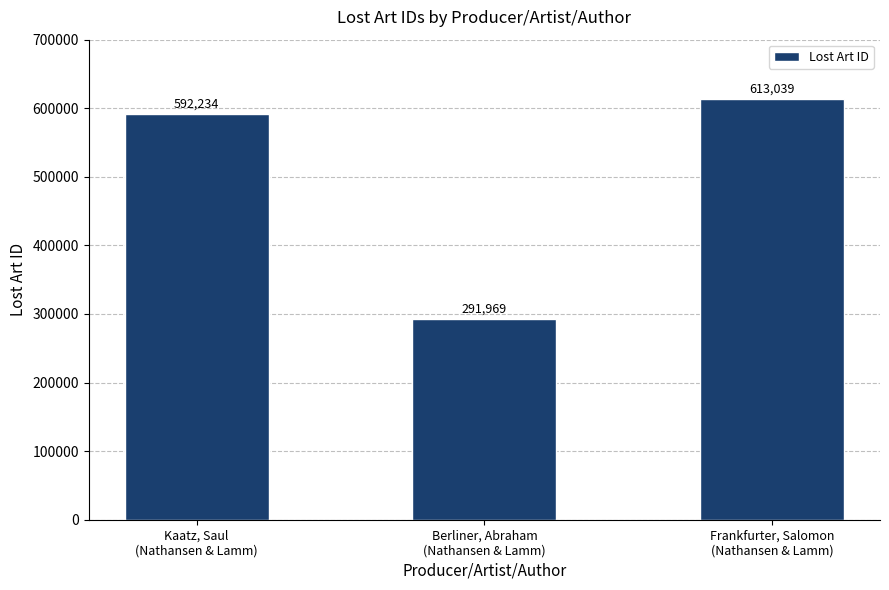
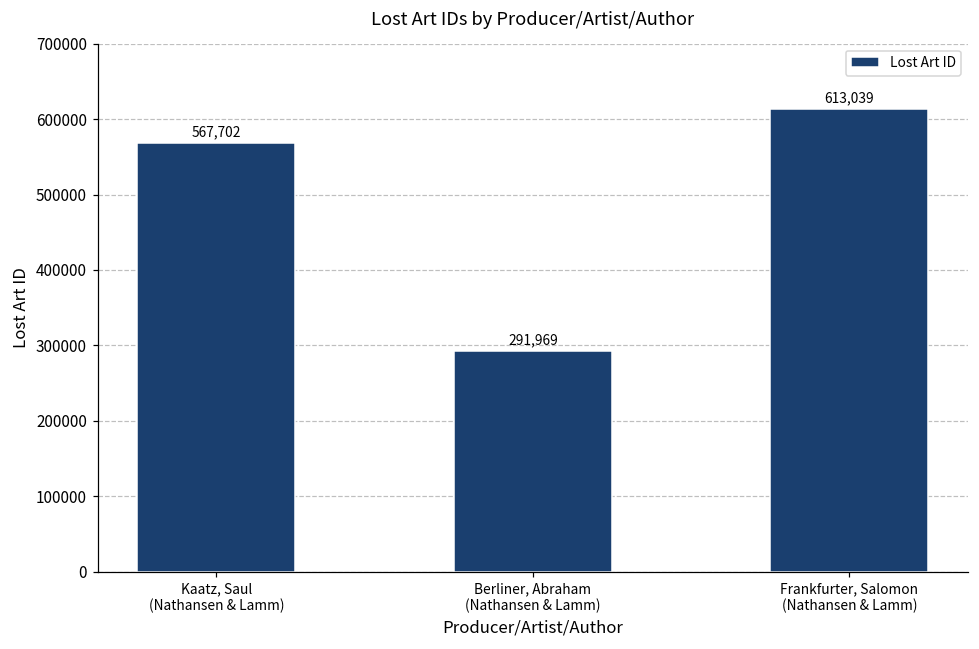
  {
-   "Kaatz, Saul (Nathansen & Lamm)": "592,234",
+   "Kaatz, Saul (Nathansen & Lamm)": "567,702",
    "Berliner, Abraham (Nathansen & Lamm)": "291,969",
    "Frankfurter, Salomon (Nathansen & Lamm)": "613,039"
  }
